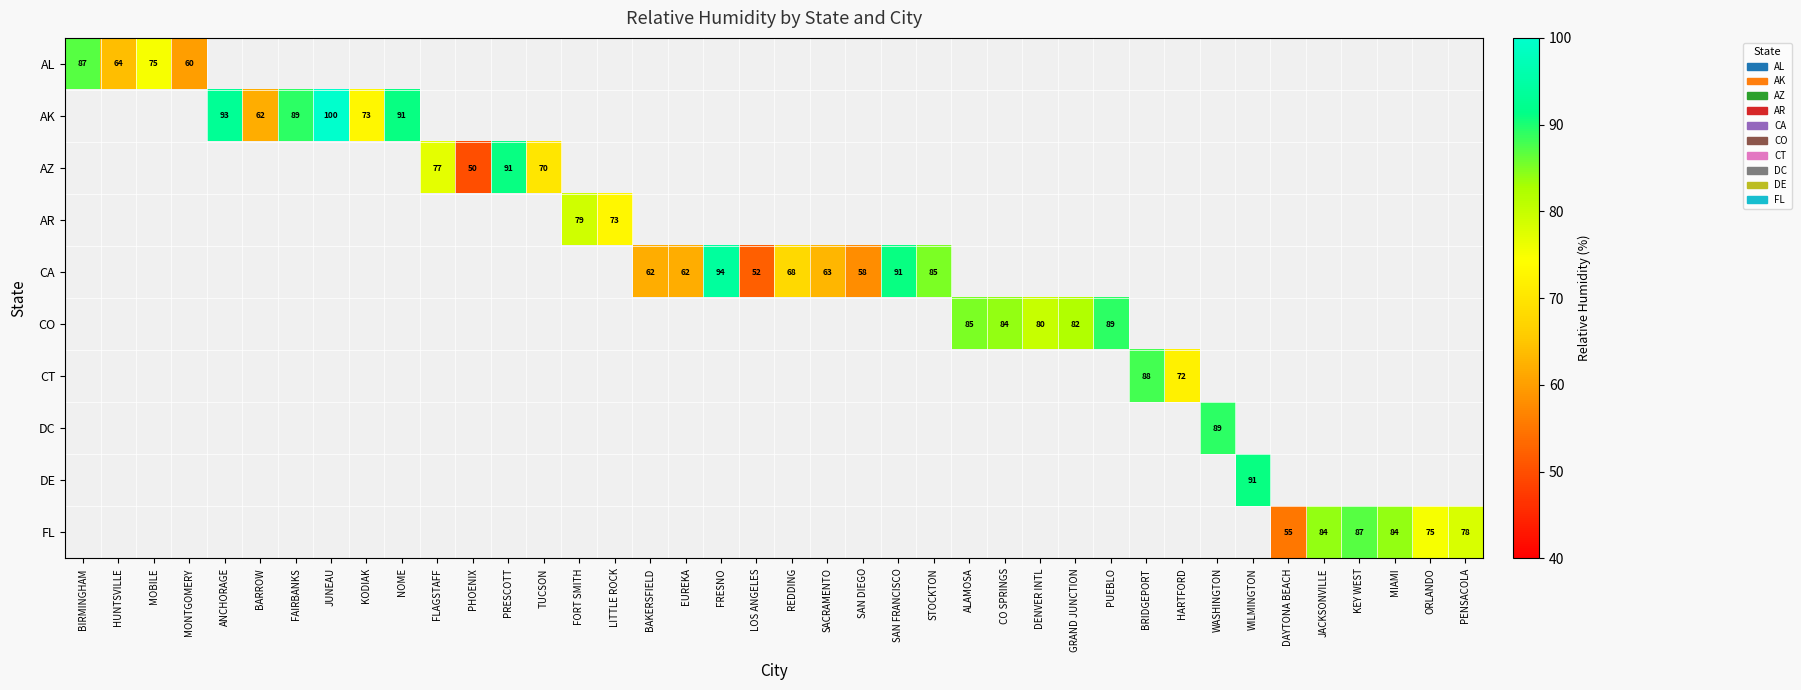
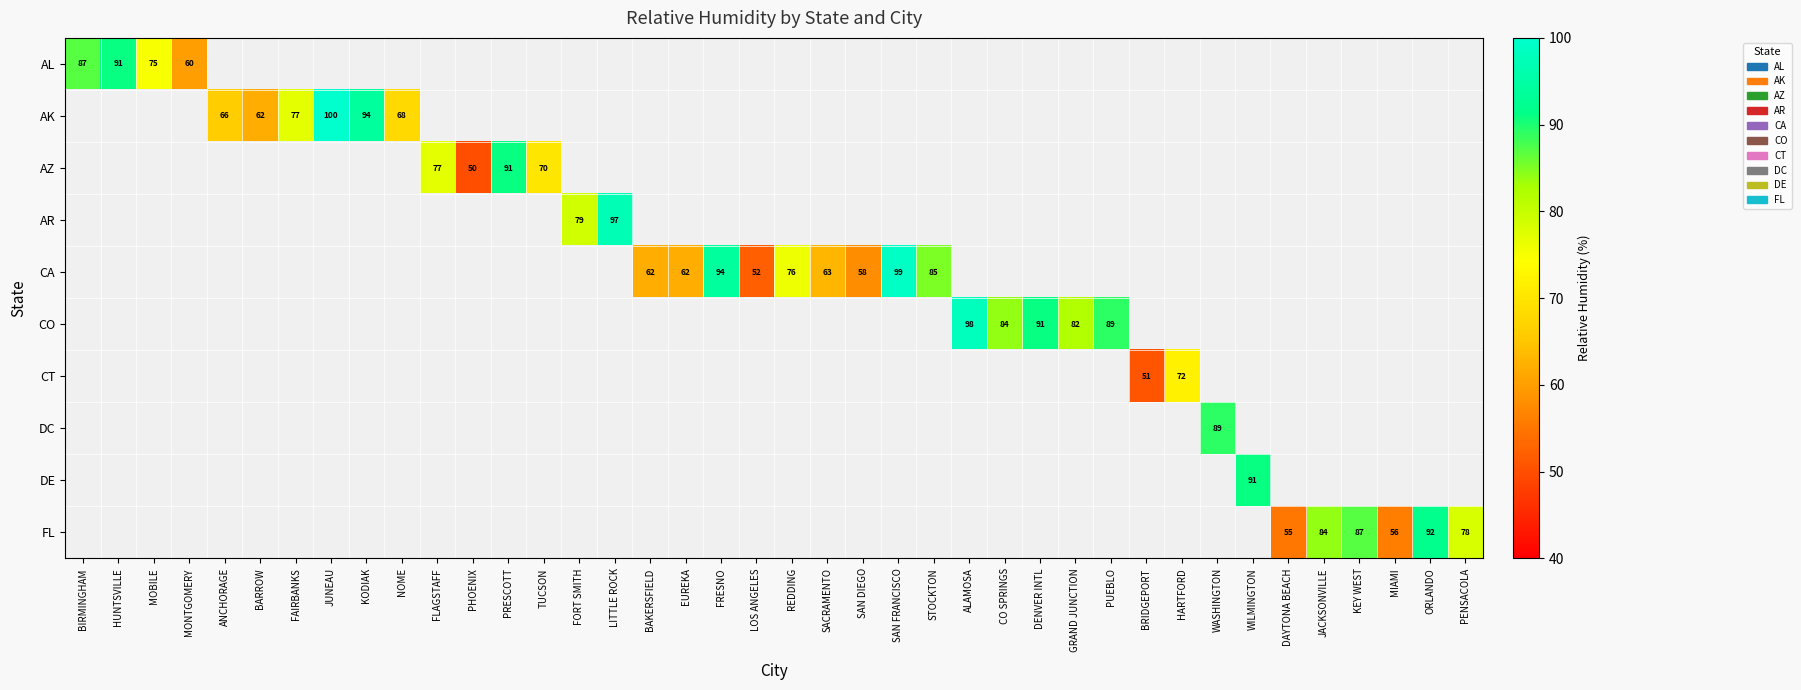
  {
    "AL": {
      "BIRMINGHAM": 87,
-     "HUNTSVILLE": 64,
+     "HUNTSVILLE": 91,
      "MOBILE": 75,
      "MONTGOMERY": 60
    },
    "AK": {
-     "ANCHORAGE": 93,
+     "ANCHORAGE": 66,
      "BARROW": 62,
-     "FAIRBANKS": 89,
+     "FAIRBANKS": 77,
      "JUNEAU": 100,
-     "KODIAK": 73,
-     "NOME": 91
+     "KODIAK": 94,
+     "NOME": 68
    },
    "AZ": {
      "FLAGSTAFF": 77,
      "PHOENIX": 50,
      "PRESCOTT": 91,
      "TUCSON": 70
    },
    "AR": {
      "FORT SMITH": 79,
-     "LITTLE ROCK": 73
+     "LITTLE ROCK": 97
    },
    "CA": {
      "BAKERSFIELD": 62,
      "EUREKA": 62,
      "FRESNO": 94,
      "LOS ANGELES": 52,
-     "REDDING": 68,
+     "REDDING": 76,
      "SACRAMENTO": 63,
      "SAN DIEGO": 58,
-     "SAN FRANCISCO": 91,
+     "SAN FRANCISCO": 99,
      "STOCKTON": 85
    },
    "CO": {
-     "ALAMOSA": 85,
+     "ALAMOSA": 98,
      "CO SPRINGS": 84,
-     "DENVER INTL": 80,
+     "DENVER INTL": 91,
      "GRAND JUNCTION": 82,
      "PUEBLO": 89
    },
    "CT": {
-     "BRIDGEPORT": 88,
+     "BRIDGEPORT": 51,
      "HARTFORD": 72
    },
    "DC": {
      "WASHINGTON": 89
    },
    "DE": {
      "WILMINGTON": 91
    },
    "FL": {
      "DAYTONA BEACH": 55,
      "JACKSONVILLE": 84,
      "KEY WEST": 87,
-     "MIAMI": 84,
-     "ORLANDO": 75,
+     "MIAMI": 56,
+     "ORLANDO": 92,
      "PENSACOLA": 78
    }
  }
